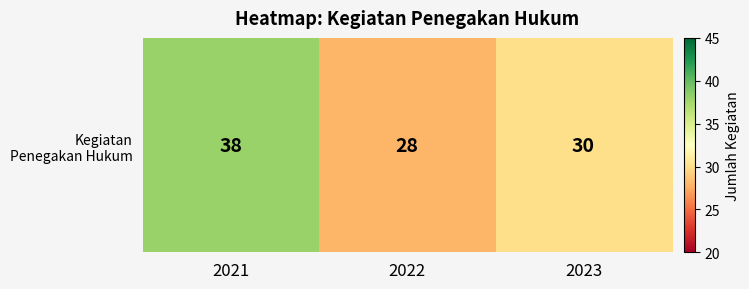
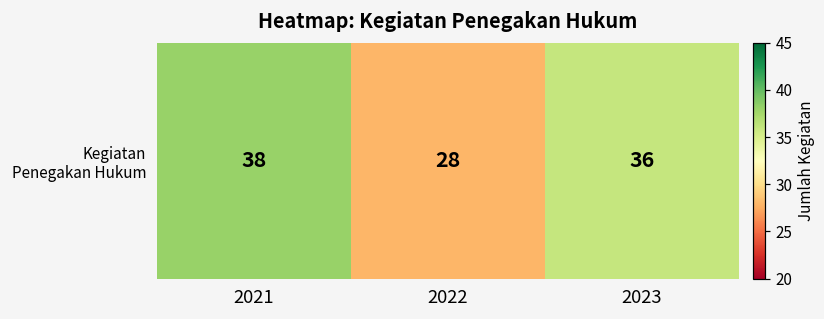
  {
    "Kegiatan Penegakan Hukum": {
      "2021": 38,
      "2022": 28,
-     "2023": 30
+     "2023": 36
    }
  }
